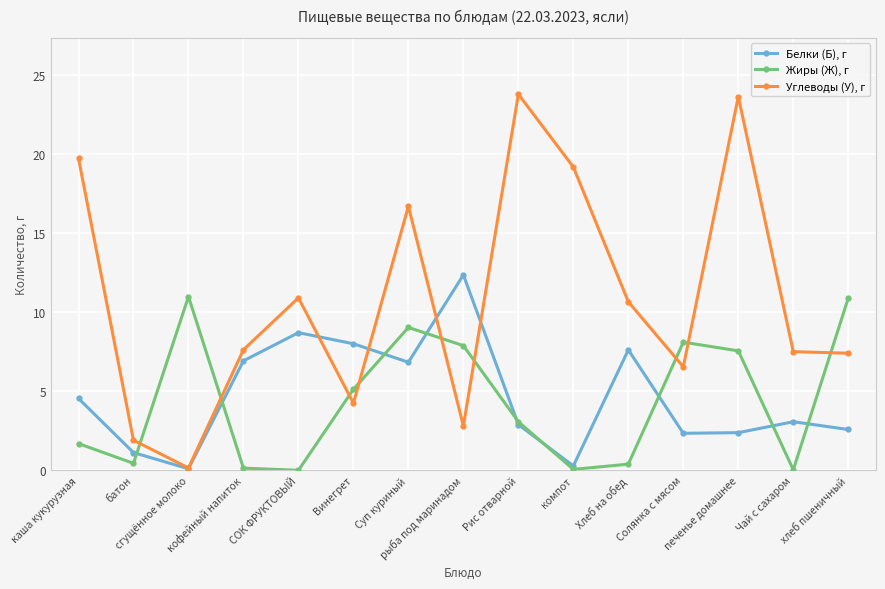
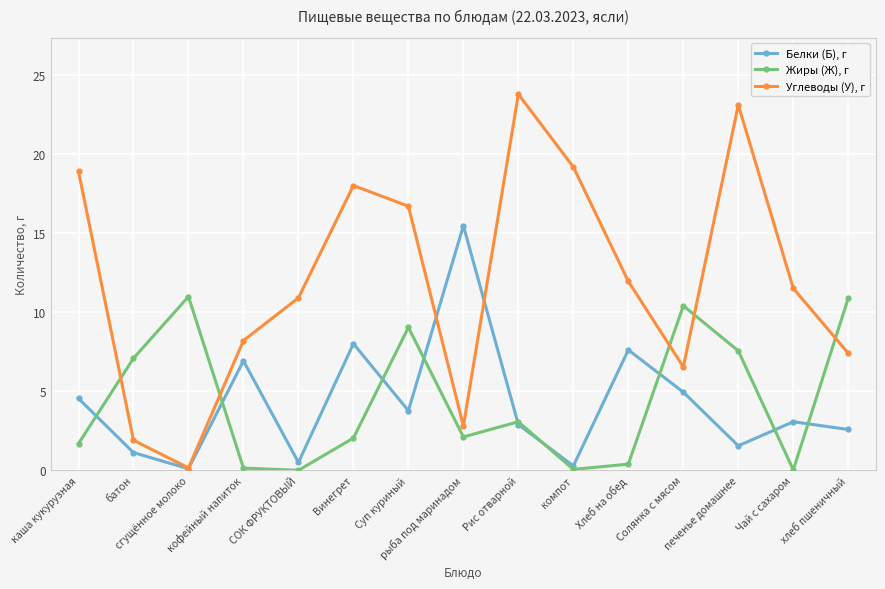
  {
    "Белки (Б), г": {
      "каша кукурузная": 4.5,
      "батон": 1.1,
      "кофейный напиток": 6.9,
-     "СОК ФРУКТОВЫЙ": 8.7,
+     "СОК ФРУКТОВЫЙ": 0.5,
      "Винегрет": 8.0,
-     "Суп куриный": 6.8,
-     "рыба под маринадом": 12.4,
+     "Суп куриный": 3.8,
+     "рыба под маринадом": 15.5,
      "Рис отварной": 2.9,
      "компот": 0.3,
      "Хлеб на обед": 7.6,
-     "Солянка с мясом": 2.3,
-     "печенье домашнее": 2.4,
+     "Солянка с мясом": 4.9,
+     "печенье домашнее": 1.6,
      "Чай с сахаром": 3.1,
      "хлеб пшеничный": 2.6
    },
    "Жиры (Ж), г": {
      "каша кукурузная": 1.7,
-     "батон": 0.4,
+     "батон": 7.1,
      "сгущённое молоко": 11.0,
      "кофейный напиток": 0.1,
      "СОК ФРУКТОВЫЙ": 0.0,
-     "Винегрет": 5.1,
+     "Винегрет": 2.0,
      "Суп куриный": 9.0,
-     "рыба под маринадом": 7.9,
+     "рыба под маринадом": 2.1,
      "Рис отварной": 3.1,
      "компот": 0.1,
      "Хлеб на обед": 0.4,
-     "Солянка с мясом": 8.1,
+     "Солянка с мясом": 10.4,
      "печенье домашнее": 7.6,
      "Чай с сахаром": 0.0,
      "хлеб пшеничный": 10.9
    },
    "Углеводы (У), г": {
-     "каша кукурузная": 19.7,
+     "каша кукурузная": 18.9,
      "батон": 1.9,
-     "кофейный напиток": 7.6,
+     "кофейный напиток": 8.2,
      "СОК ФРУКТОВЫЙ": 10.9,
-     "Винегрет": 4.2,
+     "Винегрет": 18.0,
      "Суп куриный": 16.7,
      "рыба под маринадом": 2.8,
      "Рис отварной": 23.8,
      "компот": 19.2,
-     "Хлеб на обед": 10.7,
+     "Хлеб на обед": 11.9,
      "Солянка с мясом": 6.5,
-     "печенье домашнее": 23.6,
-     "Чай с сахаром": 7.5,
+     "печенье домашнее": 23.1,
+     "Чай с сахаром": 11.5,
      "хлеб пшеничный": 7.4
    }
  }
